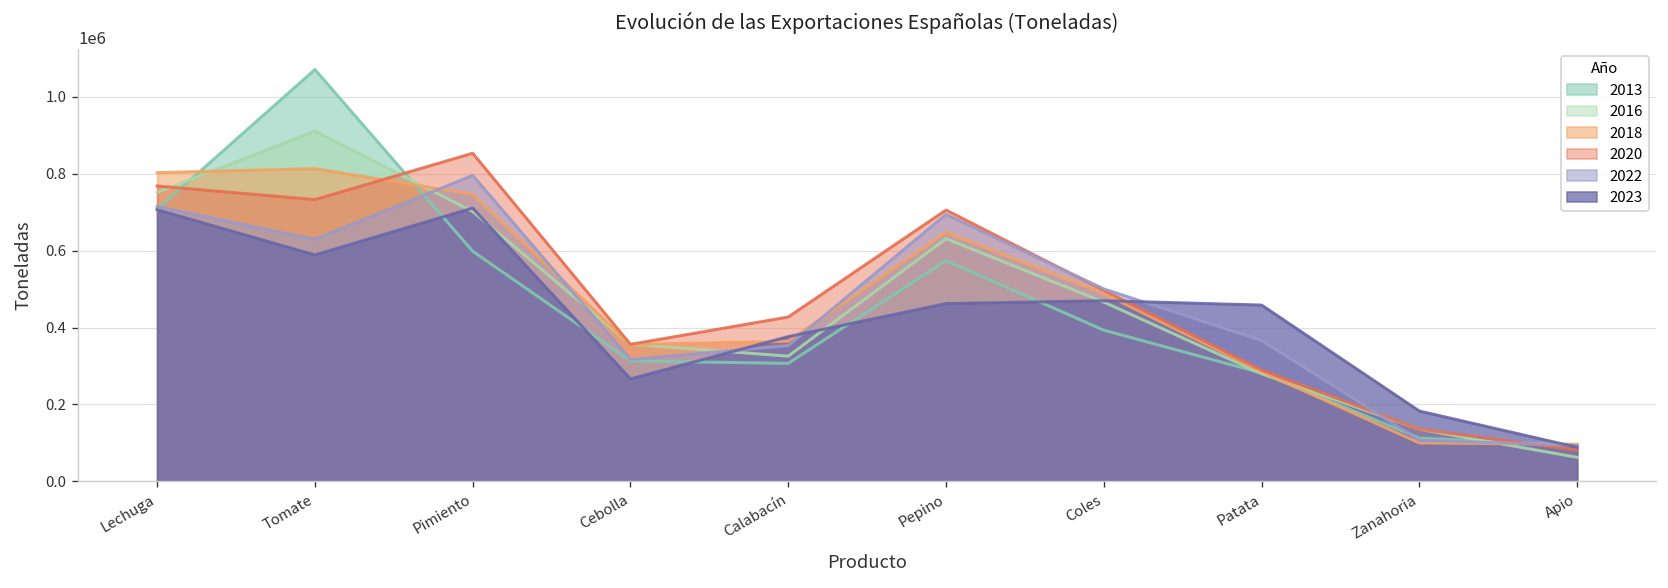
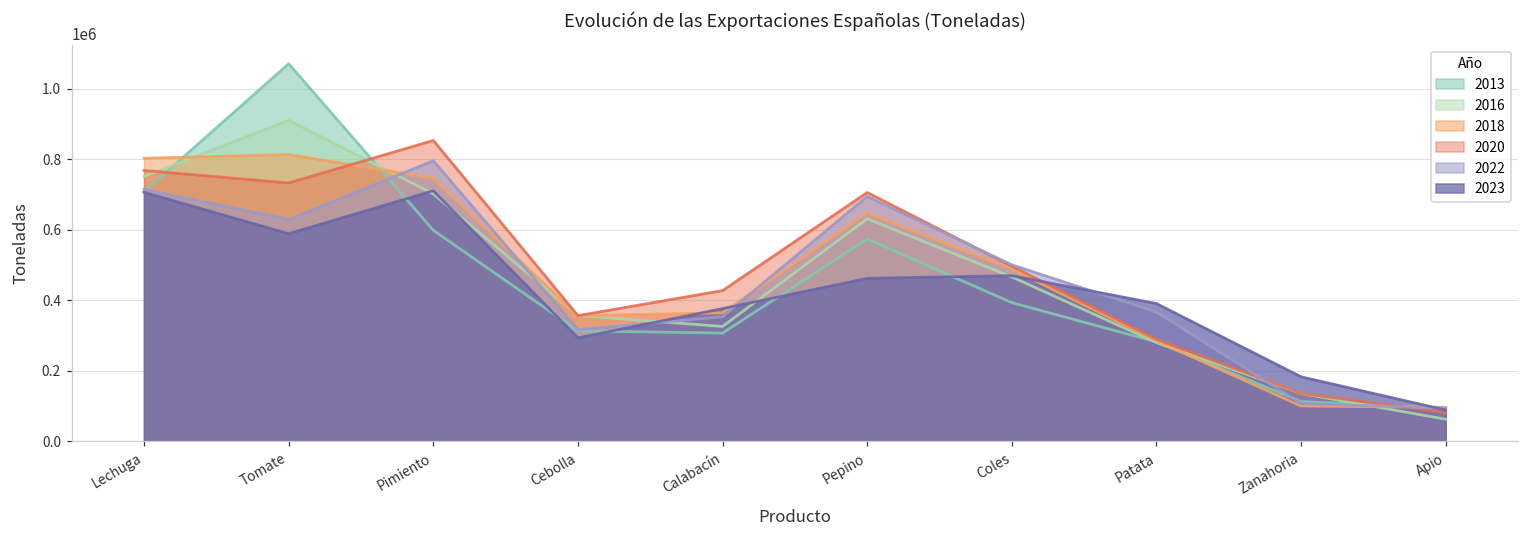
  {
    "2023": {
      "Tomate": 590000,
      "Pimiento": 710000,
-     "Cebolla": 270000,
+     "Cebolla": 290000,
      "Calabacín": 380000,
      "Pepino": 460000,
-     "Patata": 460000,
+     "Patata": 390000,
      "Zanahoria": 180000
    }
  }
